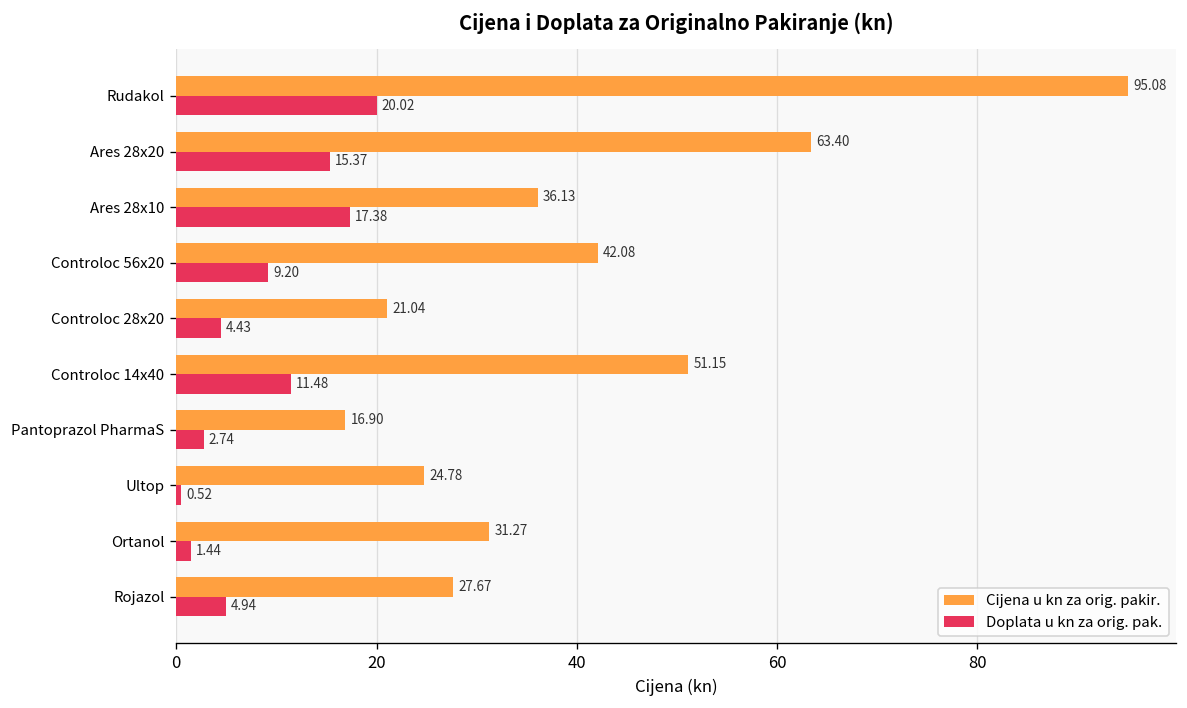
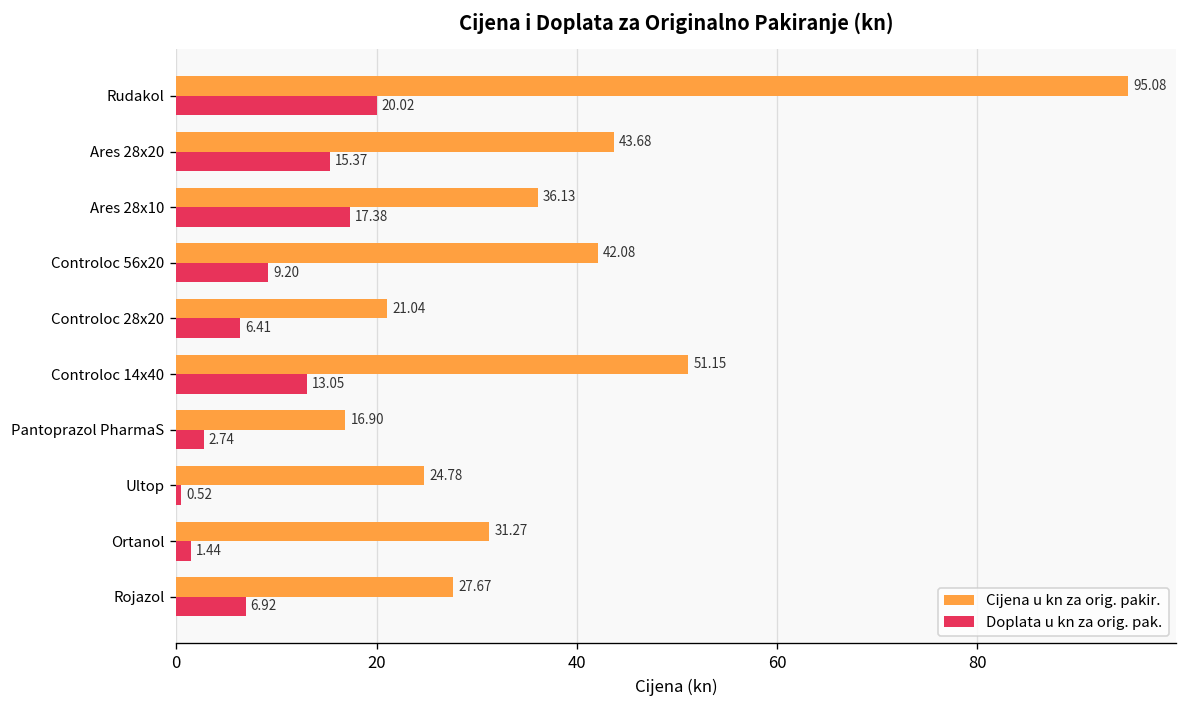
  {
    "Cijena u kn za orig. pakir.": {
      "Rudakol": 95.08,
-     "Ares 28x20": 63.40,
+     "Ares 28x20": 43.68,
      "Ares 28x10": 36.13,
      "Controloc 56x20": 42.08,
      "Controloc 28x20": 21.04,
      "Controloc 14x40": 51.15,
      "Pantoprazol PharmaS": 16.90,
      "Ultop": 24.78,
      "Ortanol": 31.27,
      "Rojazol": 27.67
    },
    "Doplata u kn za orig. pak.": {
      "Rudakol": 20.02,
      "Ares 28x20": 15.37,
      "Ares 28x10": 17.38,
      "Controloc 56x20": 9.20,
-     "Controloc 28x20": 4.43,
-     "Controloc 14x40": 11.48,
+     "Controloc 28x20": 6.41,
+     "Controloc 14x40": 13.05,
      "Pantoprazol PharmaS": 2.74,
      "Ultop": 0.52,
      "Ortanol": 1.44,
-     "Rojazol": 4.94
+     "Rojazol": 6.92
    }
  }
